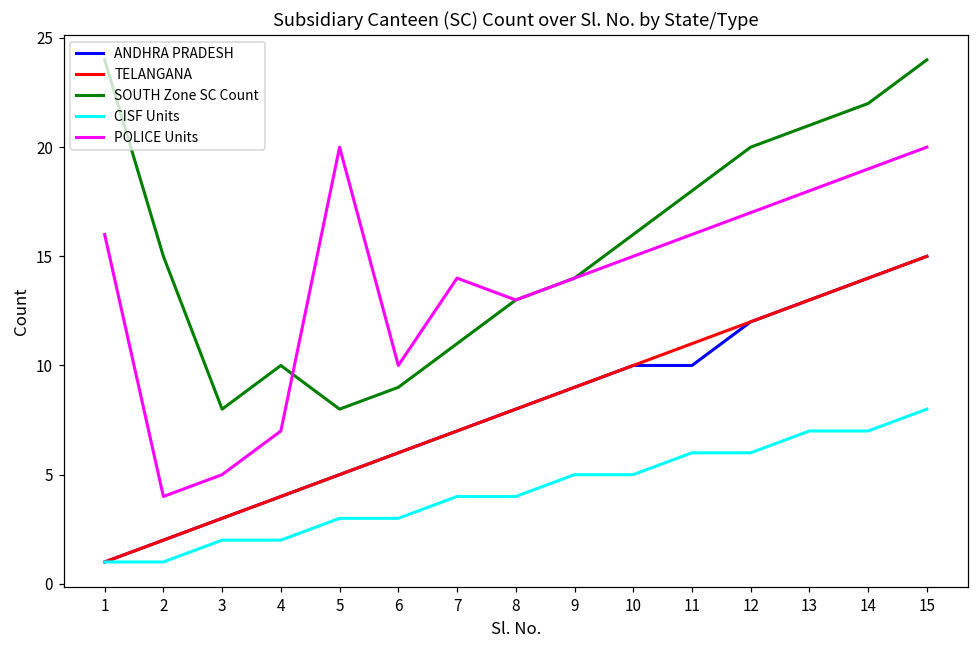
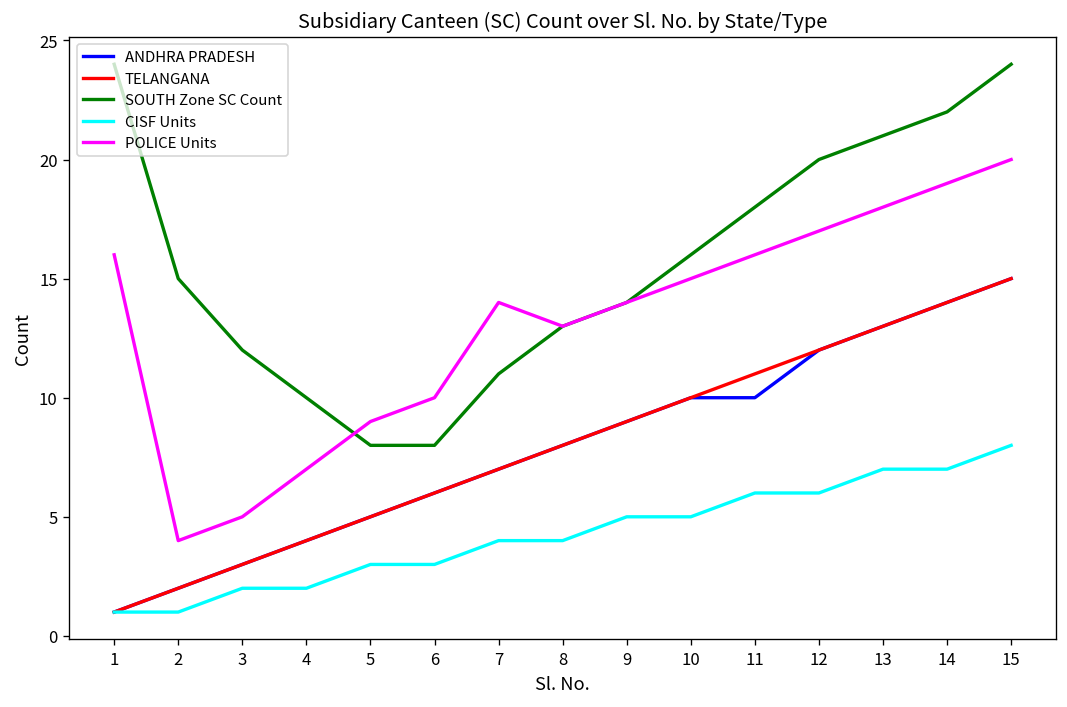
  {
    "ANDHRA PRADESH": {
      "11": 10
    },
    "TELANGANA": {
      "11": 11
    },
    "SOUTH Zone SC Count": {
      "2": 15,
-     "3": 8,
+     "3": 12,
      "4": 10,
      "5": 8,
-     "6": 9,
+     "6": 8,
      "7": 11,
      "10": 16,
      "11": 18,
      "12": 20,
      "13": 21,
      "14": 22,
      "15": 24
    },
    "CISF Units": {
      "2": 1,
      "3": 2,
      "4": 2,
      "5": 3,
      "6": 3,
      "7": 4,
      "8": 4,
      "9": 5,
      "10": 5,
      "11": 6,
      "12": 6,
      "13": 7,
      "14": 7,
      "15": 8
    },
    "POLICE Units": {
      "1": 16,
      "2": 4,
      "3": 5,
      "4": 7,
-     "5": 20,
+     "5": 9,
      "6": 10,
      "7": 14,
      "10": 15,
      "11": 16,
      "12": 17,
      "13": 18,
      "14": 19,
      "15": 20
    }
  }
